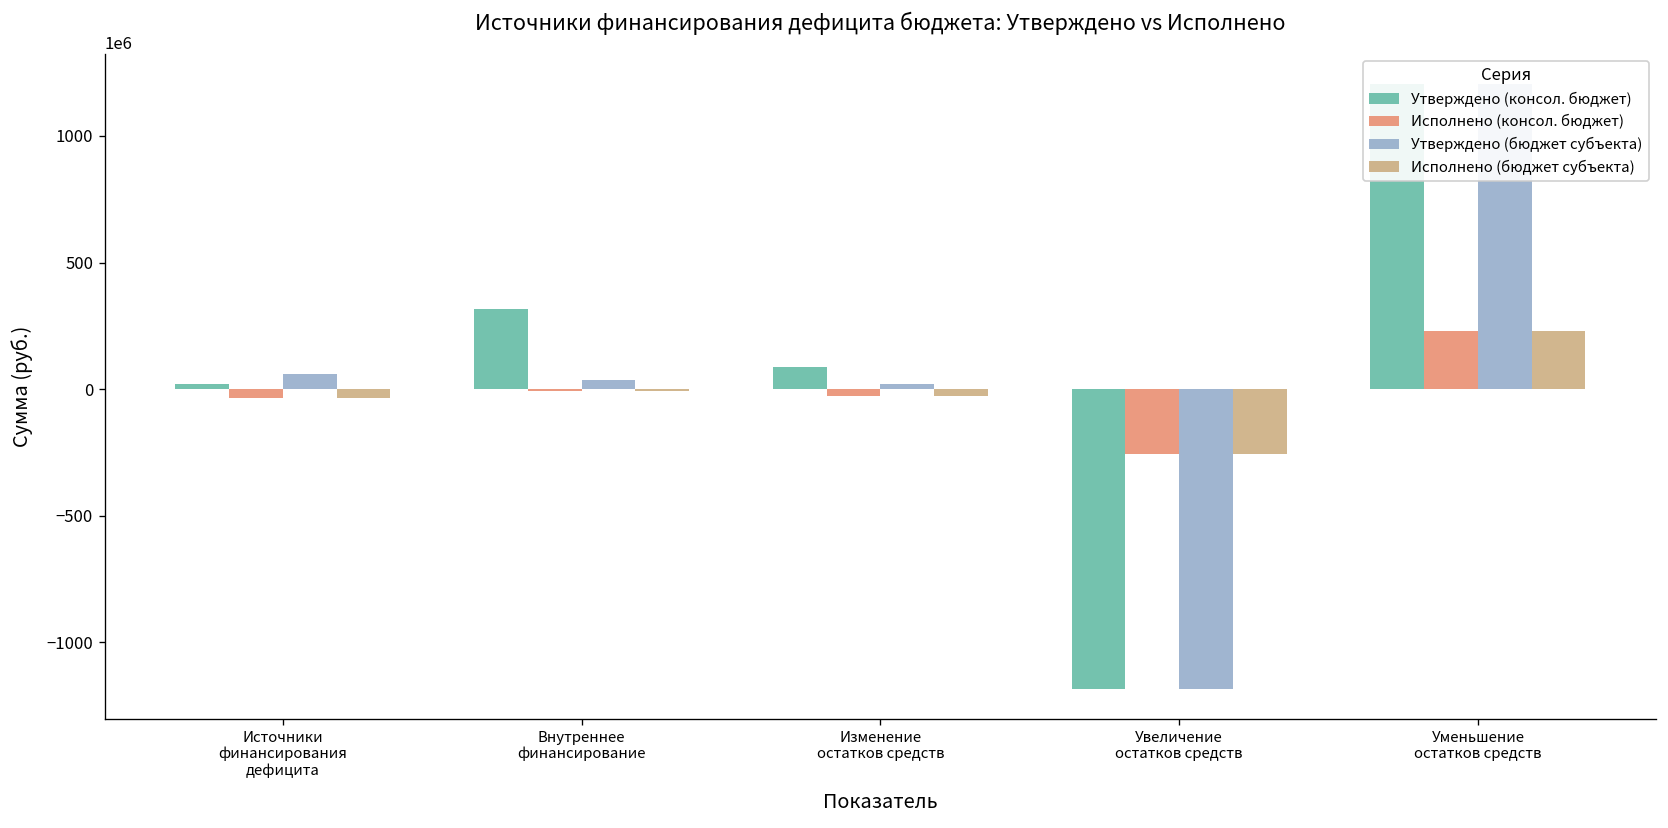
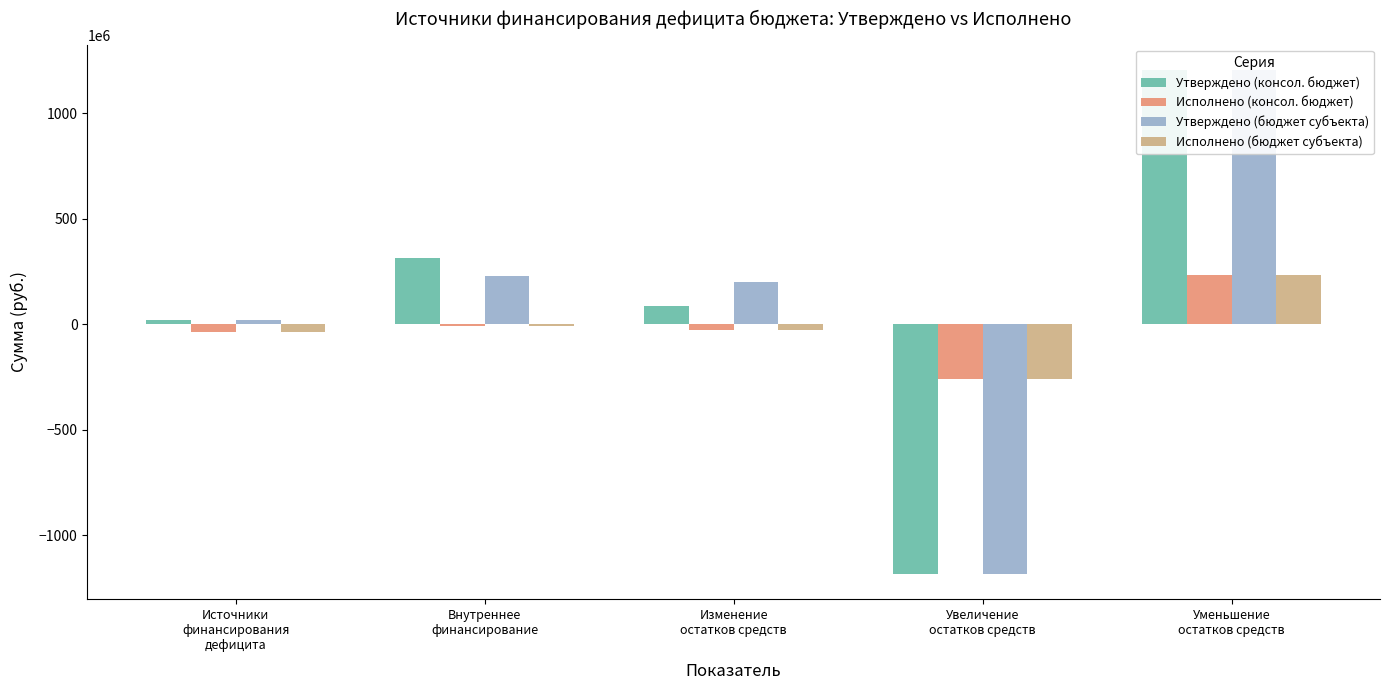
  {
    "Утверждено (консол. бюджет)": {
      "Источники финансирования дефицита": 20000000,
      "Внутреннее финансирование": 320000000,
      "Изменение остатков средств": 90000000,
      "Увеличение остатков средств": -1180000000
    },
    "Утверждено (бюджет субъекта)": {
-     "Источники финансирования дефицита": 60000000,
-     "Внутреннее финансирование": 40000000,
-     "Изменение остатков средств": 20000000,
+     "Источники финансирования дефицита": 20000000,
+     "Внутреннее финансирование": 230000000,
+     "Изменение остатков средств": 200000000,
      "Увеличение остатков средств": -1180000000
    }
  }
